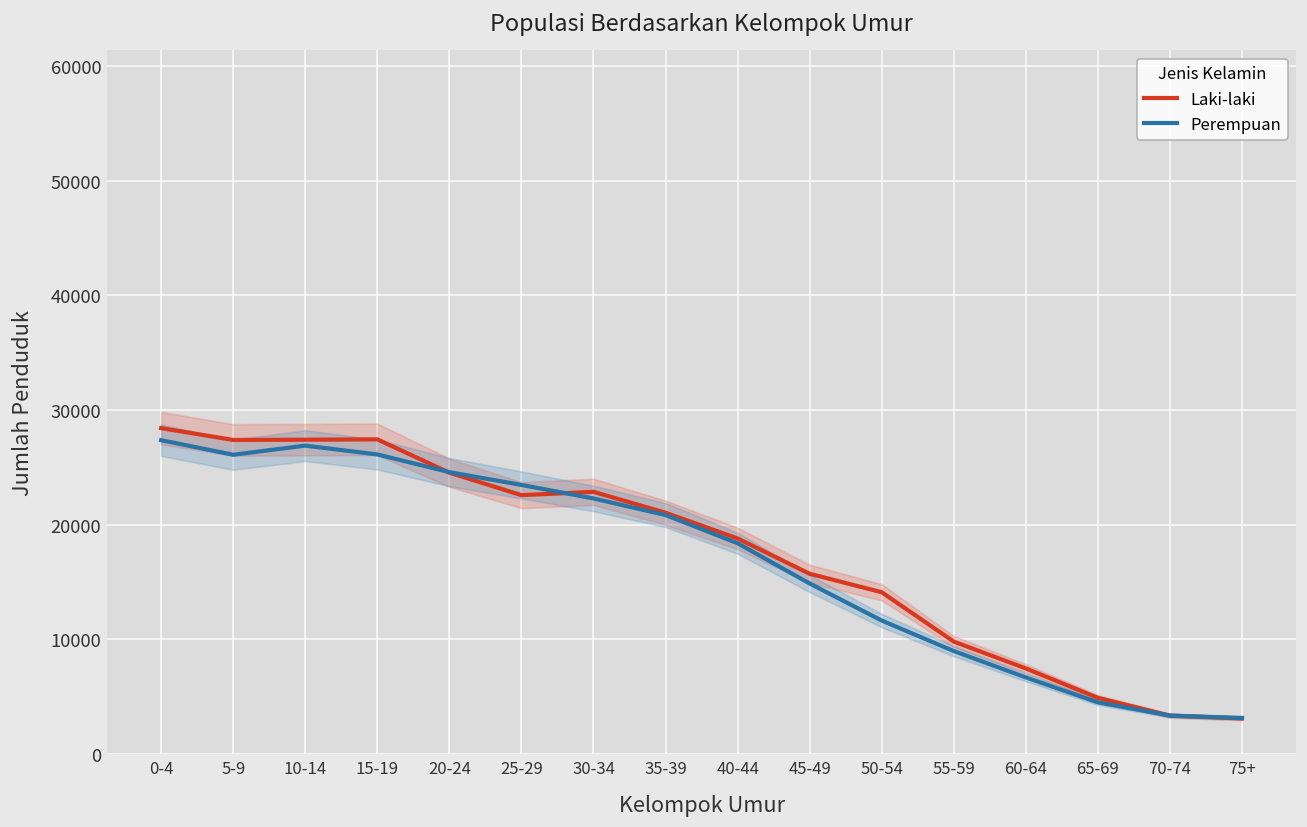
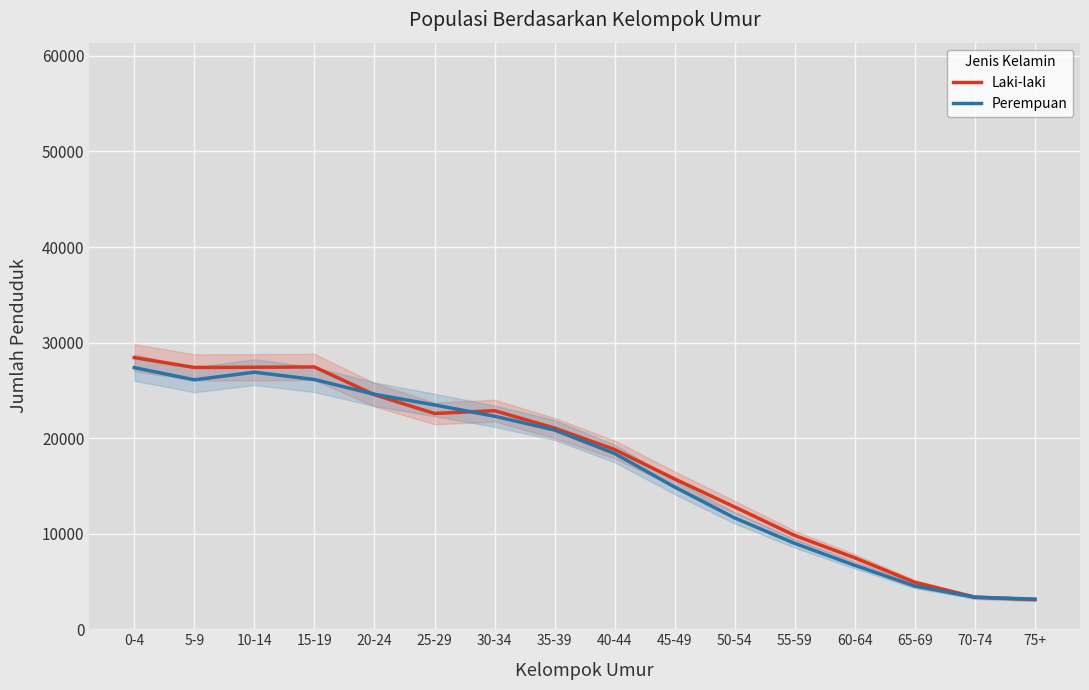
  {
    "Laki-laki": {
      "0-4": 28000,
      "10-14": 27000,
      "25-29": 23000,
      "30-34": 23000,
      "40-44": 19000,
-     "50-54": 14000,
+     "50-54": 13000,
      "55-59": 10000,
      "60-64": 7000
    }
  }
